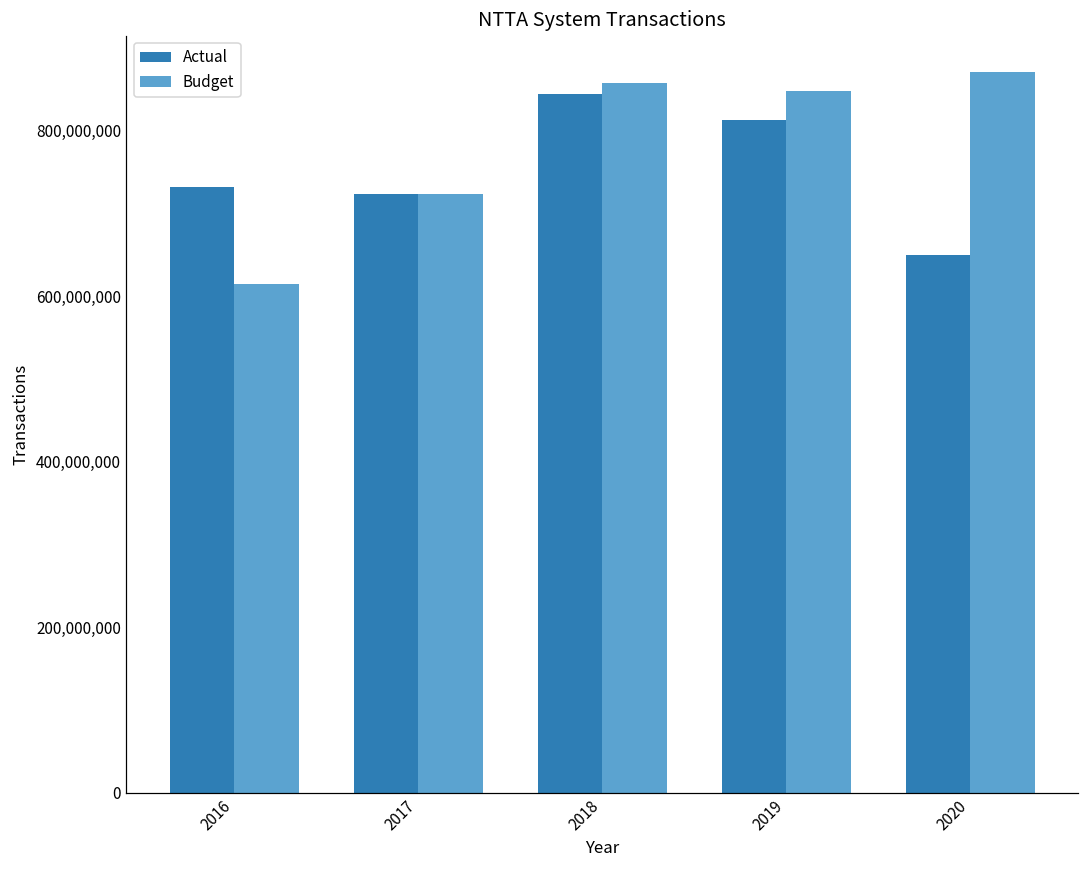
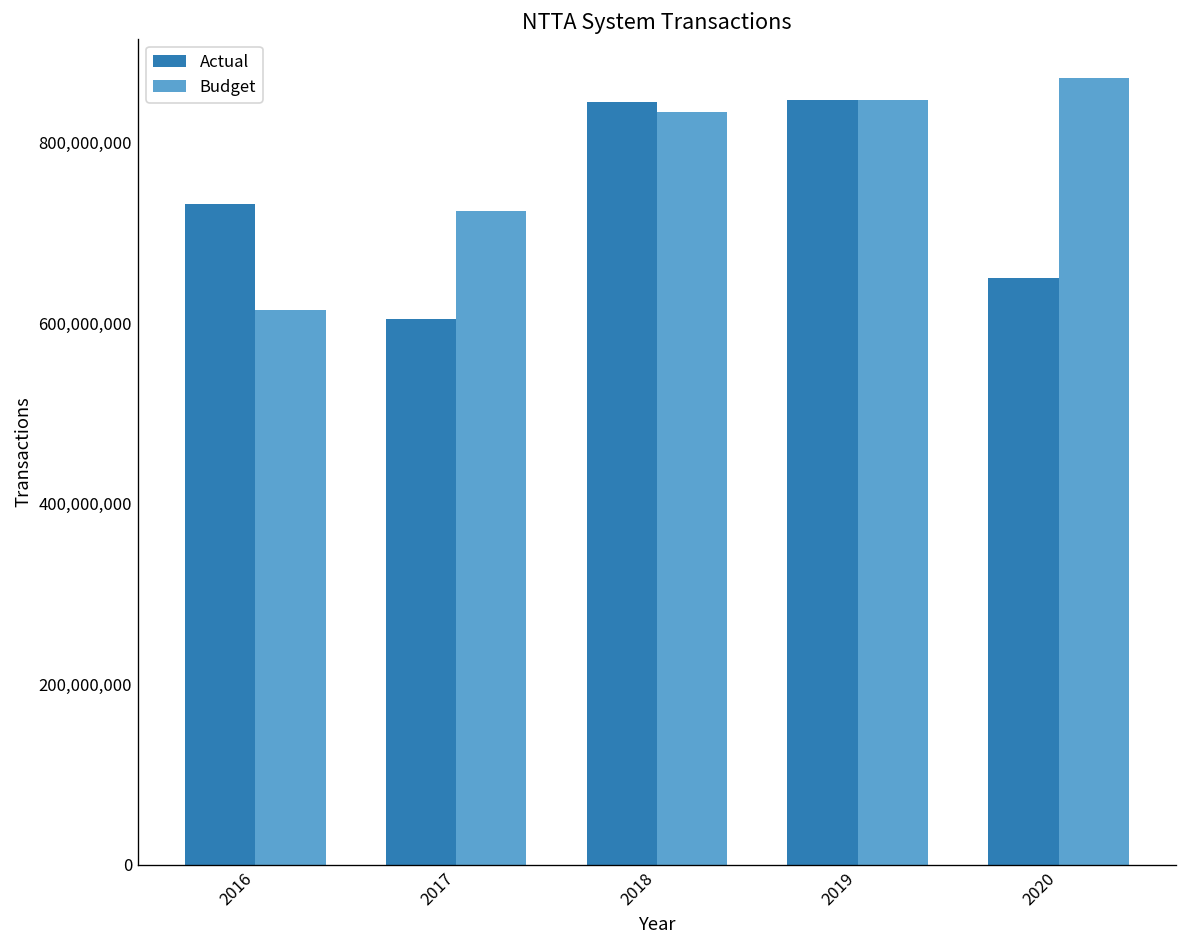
  {
    "Actual": {
      "2016": "730,000,000",
-     "2017": "720,000,000",
+     "2017": "600,000,000",
      "2018": "840,000,000",
-     "2019": "810,000,000",
+     "2019": "850,000,000",
      "2020": "650,000,000"
    },
    "Budget": {
      "2016": "610,000,000",
      "2017": "720,000,000",
-     "2018": "860,000,000",
+     "2018": "830,000,000",
      "2019": "850,000,000",
      "2020": "870,000,000"
    }
  }
